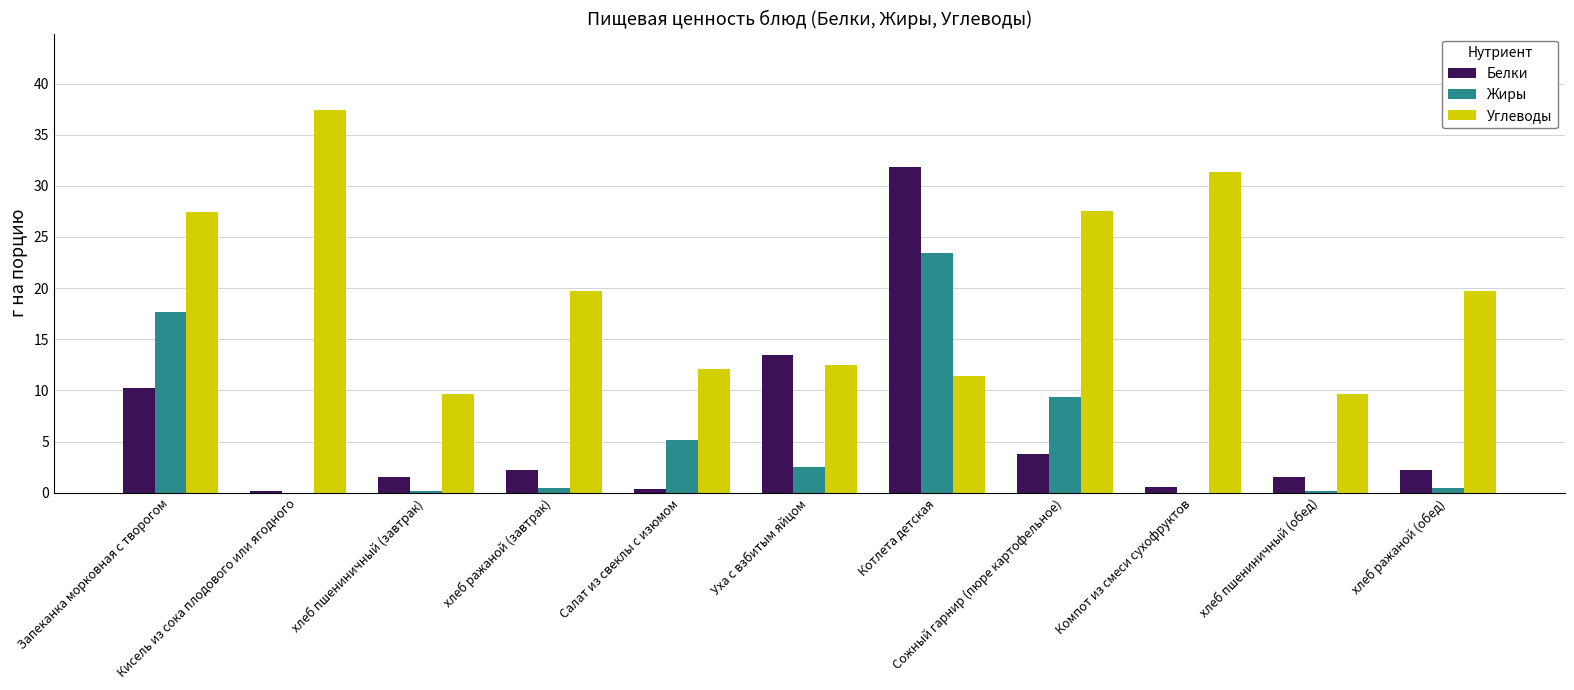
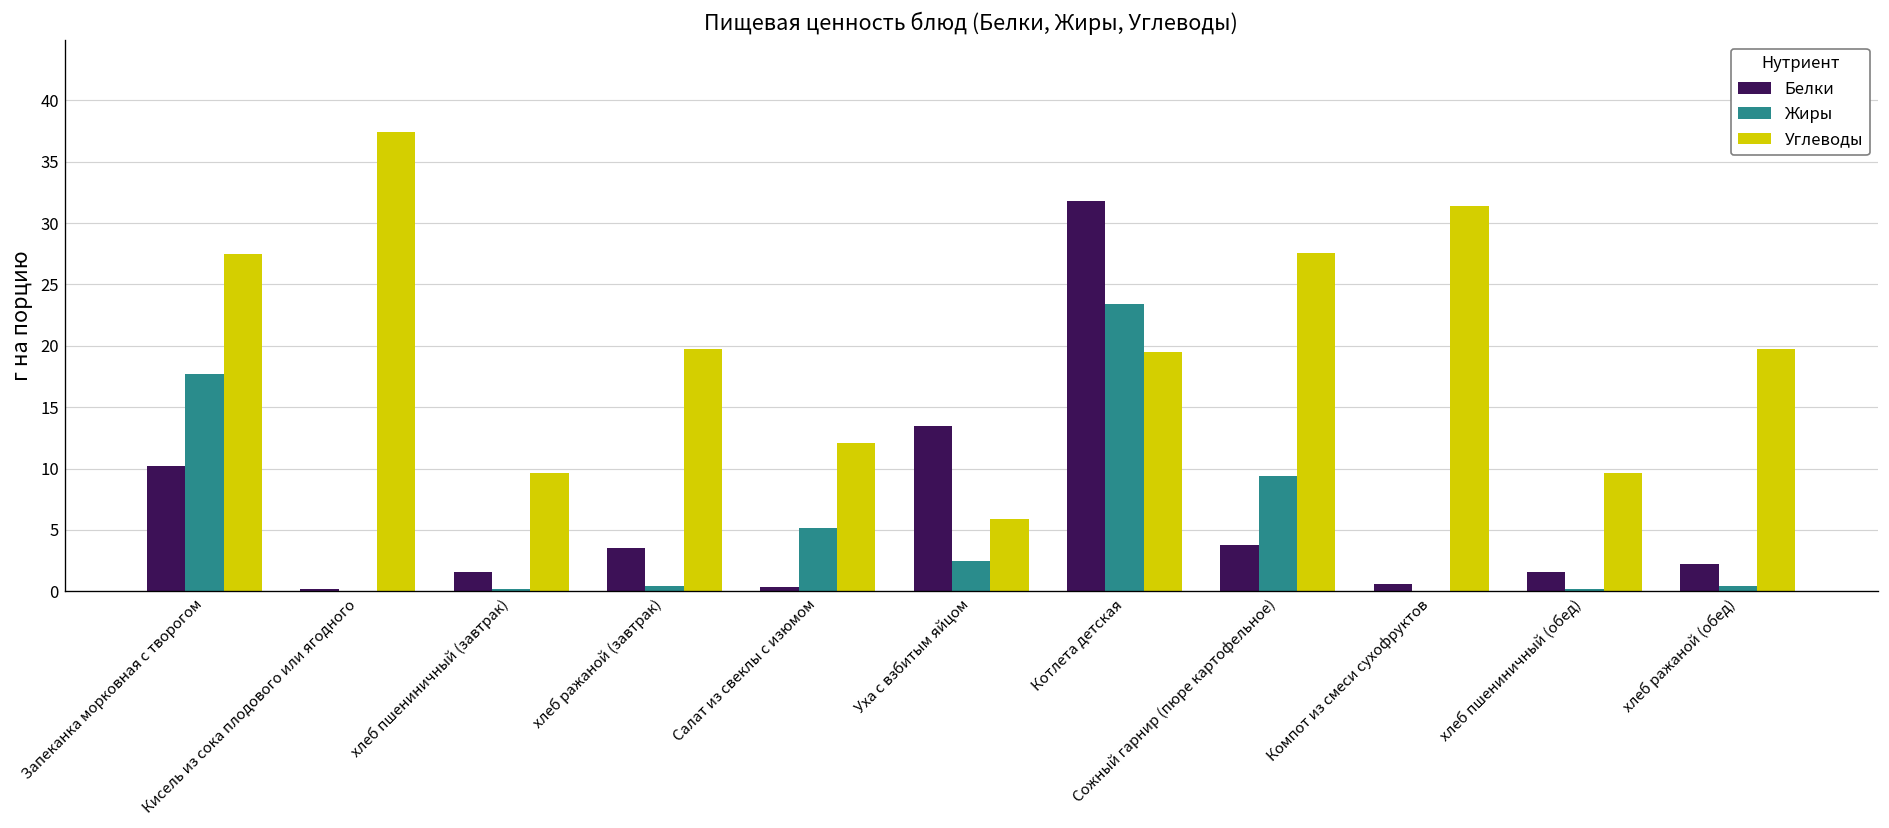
  {
    "Белки": {
      "Запеканка морковная с творогом": 10.2,
      "хлеб пшениничный (завтрак)": 1.6,
-     "хлеб ражаной (завтрак)": 2.2,
+     "хлеб ражаной (завтрак)": 3.5,
      "Салат из свеклы с изюмом": 0.4,
      "Уха с взбитым яйцом": 13.5,
      "Котлета детская": 31.8,
      "Сожный гарнир (пюре картофельное)": 3.8,
      "Компот из смеси сухофруктов": 0.6,
      "хлеб пшениничный (обед)": 1.6,
      "хлеб ражаной (обед)": 2.2
    },
    "Жиры": {
      "Запеканка морковная с творогом": 17.7,
      "Кисель из сока плодового или ягодного": 0.0,
      "хлеб ражаной (завтрак)": 0.4,
      "Салат из свеклы с изюмом": 5.2,
      "Уха с взбитым яйцом": 2.5,
      "Котлета детская": 23.4,
      "Сожный гарнир (пюре картофельное)": 9.4,
      "Компот из смеси сухофруктов": 0.0,
      "хлеб ражаной (обед)": 0.4
    },
    "Углеводы": {
      "Запеканка морковная с творогом": 27.5,
      "Кисель из сока плодового или ягодного": 37.4,
      "хлеб пшениничный (завтрак)": 9.7,
      "хлеб ражаной (завтрак)": 19.8,
      "Салат из свеклы с изюмом": 12.1,
-     "Уха с взбитым яйцом": 12.5,
-     "Котлета детская": 11.4,
+     "Уха с взбитым яйцом": 5.9,
+     "Котлета детская": 19.5,
      "Сожный гарнир (пюре картофельное)": 27.6,
      "Компот из смеси сухофруктов": 31.4,
      "хлеб пшениничный (обед)": 9.7,
      "хлеб ражаной (обед)": 19.8
    }
  }
